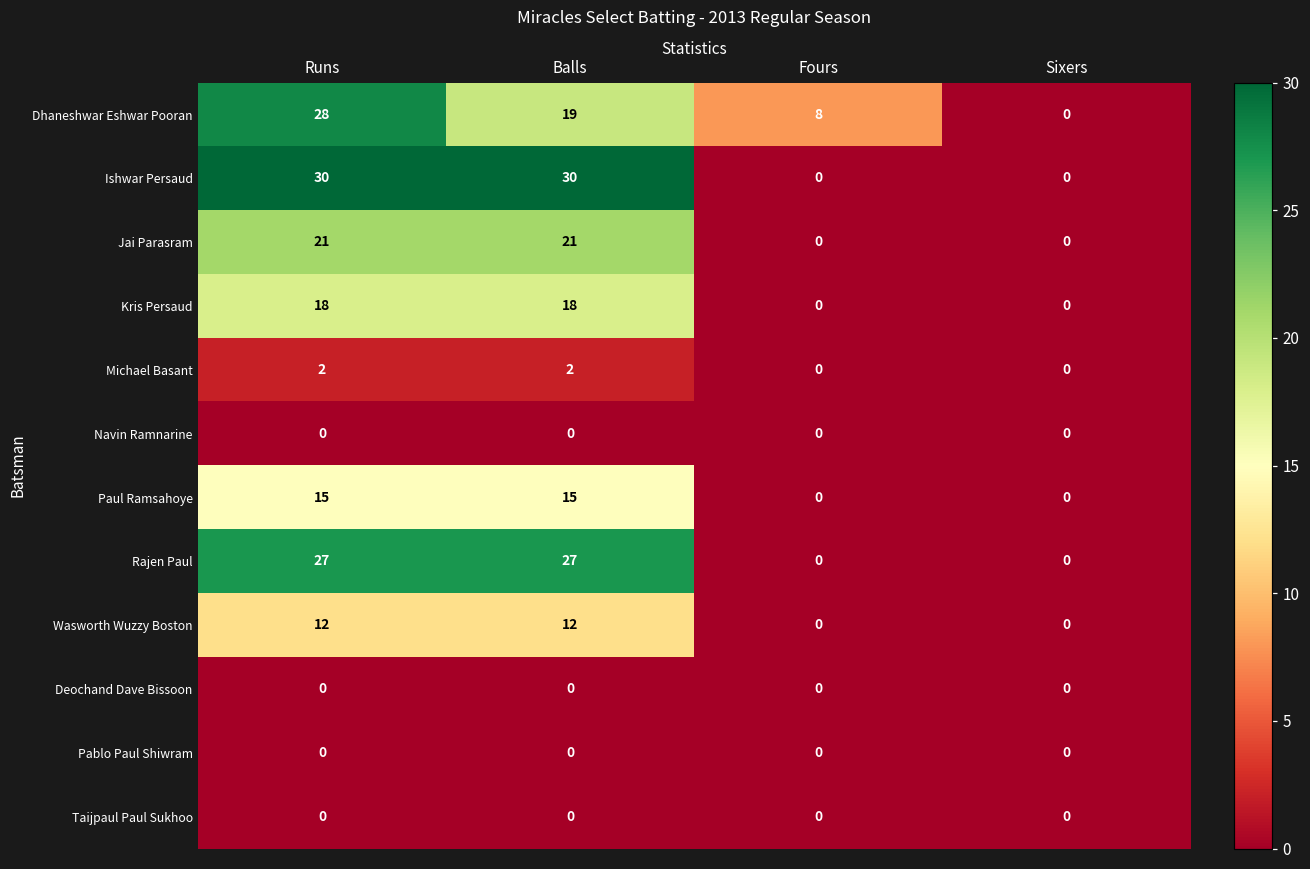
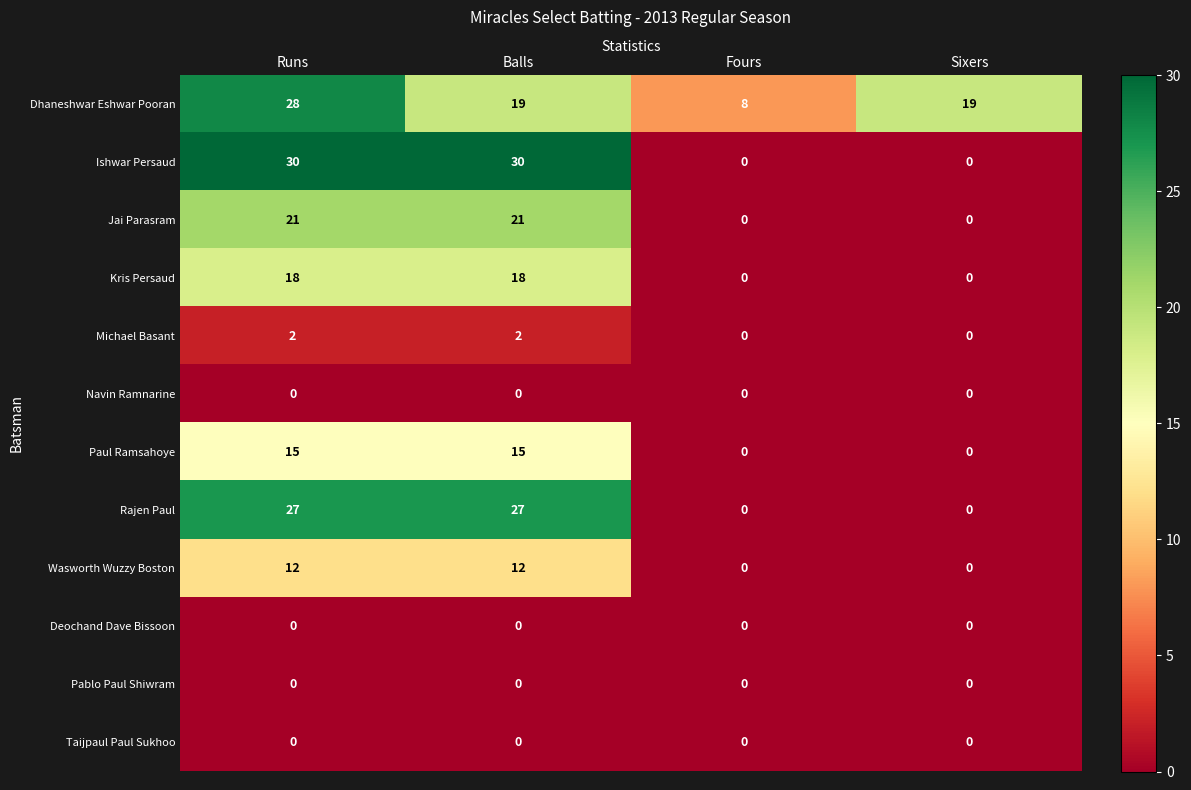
  {
    "Dhaneshwar Eshwar Pooran": {
      "Runs": 28,
      "Balls": 19,
      "Fours": 8,
-     "Sixers": 0
+     "Sixers": 19
    },
    "Ishwar Persaud": {
      "Runs": 30,
      "Balls": 30,
      "Fours": 0,
      "Sixers": 0
    },
    "Jai Parasram": {
      "Runs": 21,
      "Balls": 21,
      "Fours": 0,
      "Sixers": 0
    },
    "Kris Persaud": {
      "Runs": 18,
      "Balls": 18,
      "Fours": 0,
      "Sixers": 0
    },
    "Michael Basant": {
      "Runs": 2,
      "Balls": 2,
      "Fours": 0,
      "Sixers": 0
    },
    "Navin Ramnarine": {
      "Runs": 0,
      "Balls": 0,
      "Fours": 0,
      "Sixers": 0
    },
    "Paul Ramsahoye": {
      "Runs": 15,
      "Balls": 15,
      "Fours": 0,
      "Sixers": 0
    },
    "Rajen Paul": {
      "Runs": 27,
      "Balls": 27,
      "Fours": 0,
      "Sixers": 0
    },
    "Wasworth Wuzzy Boston": {
      "Runs": 12,
      "Balls": 12,
      "Fours": 0,
      "Sixers": 0
    },
    "Deochand Dave Bissoon": {
      "Runs": 0,
      "Balls": 0,
      "Fours": 0,
      "Sixers": 0
    },
    "Pablo Paul Shiwram": {
      "Runs": 0,
      "Balls": 0,
      "Fours": 0,
      "Sixers": 0
    },
    "Taijpaul Paul Sukhoo": {
      "Runs": 0,
      "Balls": 0,
      "Fours": 0,
      "Sixers": 0
    }
  }
